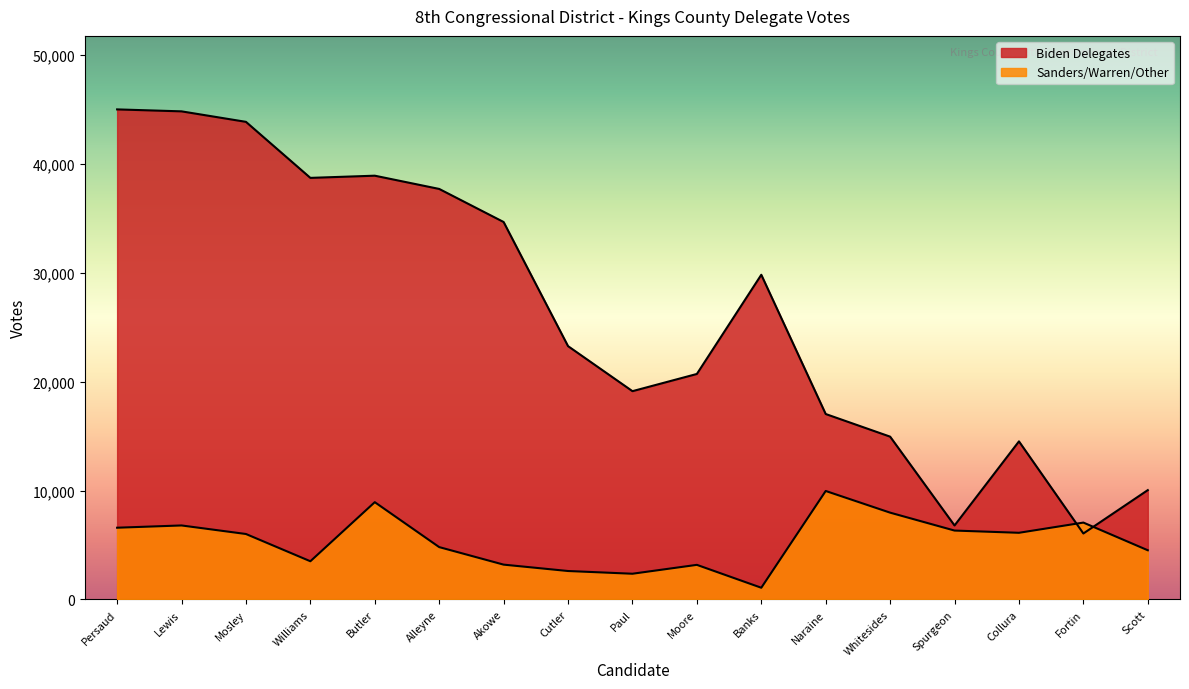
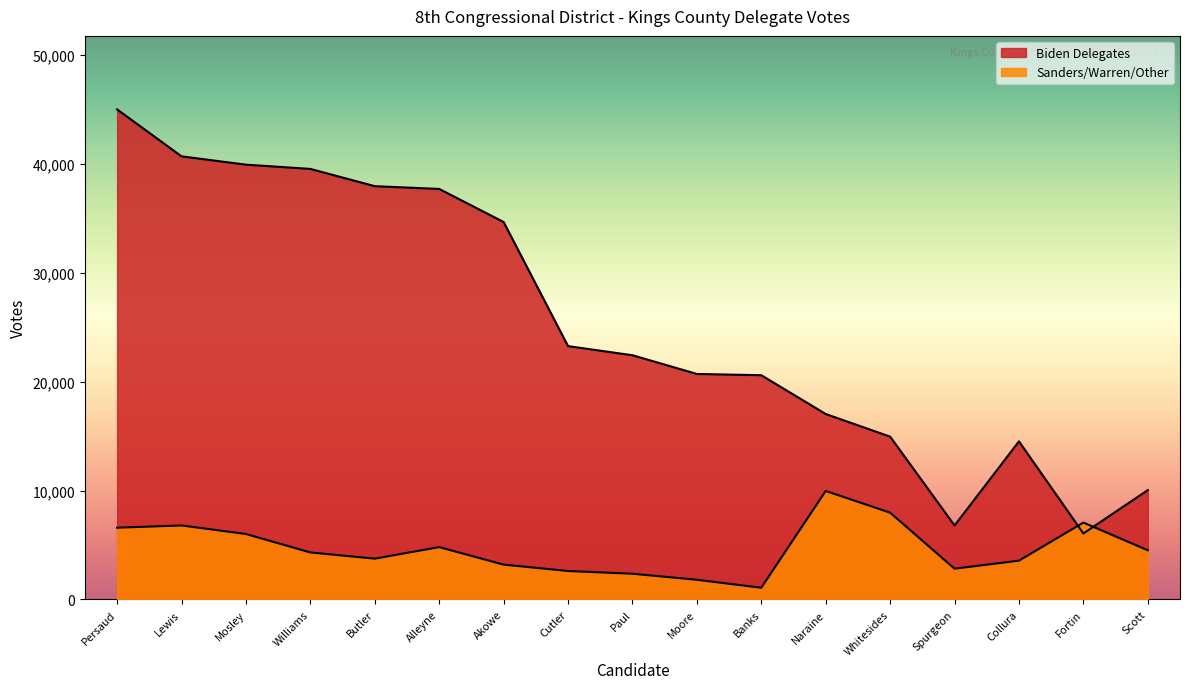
  {
    "Biden Delegates": {
      "Persaud": "45,000",
-     "Lewis": "44,800",
-     "Mosley": "43,900",
-     "Williams": "38,700",
-     "Butler": "38,900",
+     "Lewis": "40,700",
+     "Mosley": "39,900",
+     "Williams": "39,500",
+     "Butler": "38,000",
      "Alleyne": "37,700",
      "Akowe": "34,700",
      "Cutler": "23,300",
-     "Paul": "19,100",
+     "Paul": "22,400",
      "Moore": "20,700",
-     "Banks": "29,800",
+     "Banks": "20,600",
      "Naraine": "17,000",
      "Whitesides": "15,000",
      "Spurgeon": "6,800",
      "Collura": "14,500",
      "Fortin": "6,100",
      "Scott": "10,000"
    },
    "Sanders/Warren/Other": {
      "Persaud": "6,600",
      "Lewis": "6,800",
      "Mosley": "6,000",
-     "Williams": "3,500",
-     "Butler": "8,900",
+     "Williams": "4,300",
+     "Butler": "3,700",
      "Alleyne": "4,800",
      "Akowe": "3,200",
      "Cutler": "2,600",
      "Paul": "2,400",
-     "Moore": "3,200",
+     "Moore": "1,800",
      "Banks": "1,100",
      "Naraine": "10,000",
      "Whitesides": "8,000",
-     "Spurgeon": "6,300",
-     "Collura": "6,100",
+     "Spurgeon": "2,800",
+     "Collura": "3,600",
      "Fortin": "7,100",
      "Scott": "4,500"
    }
  }
